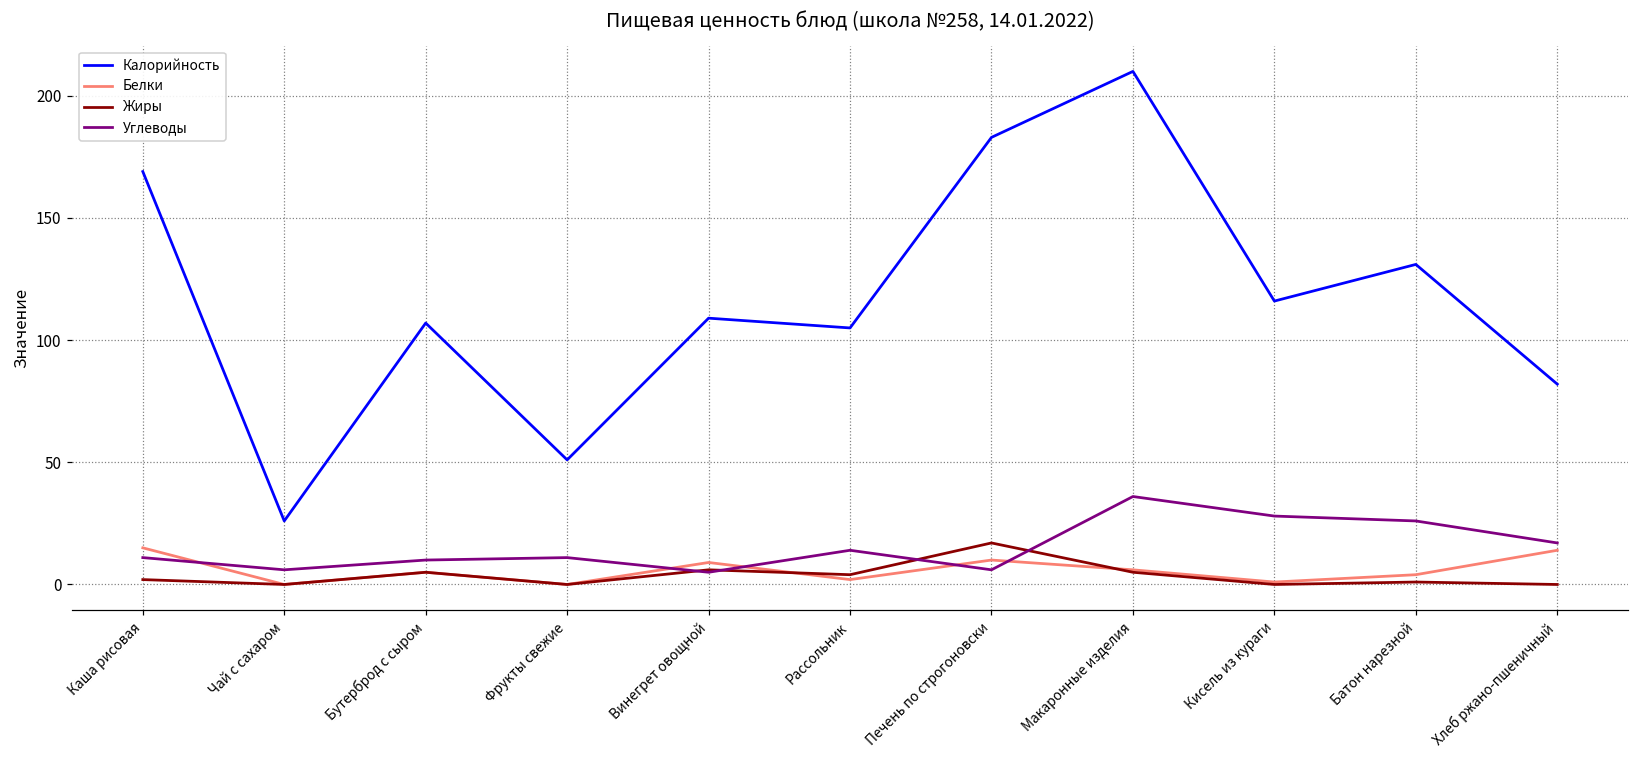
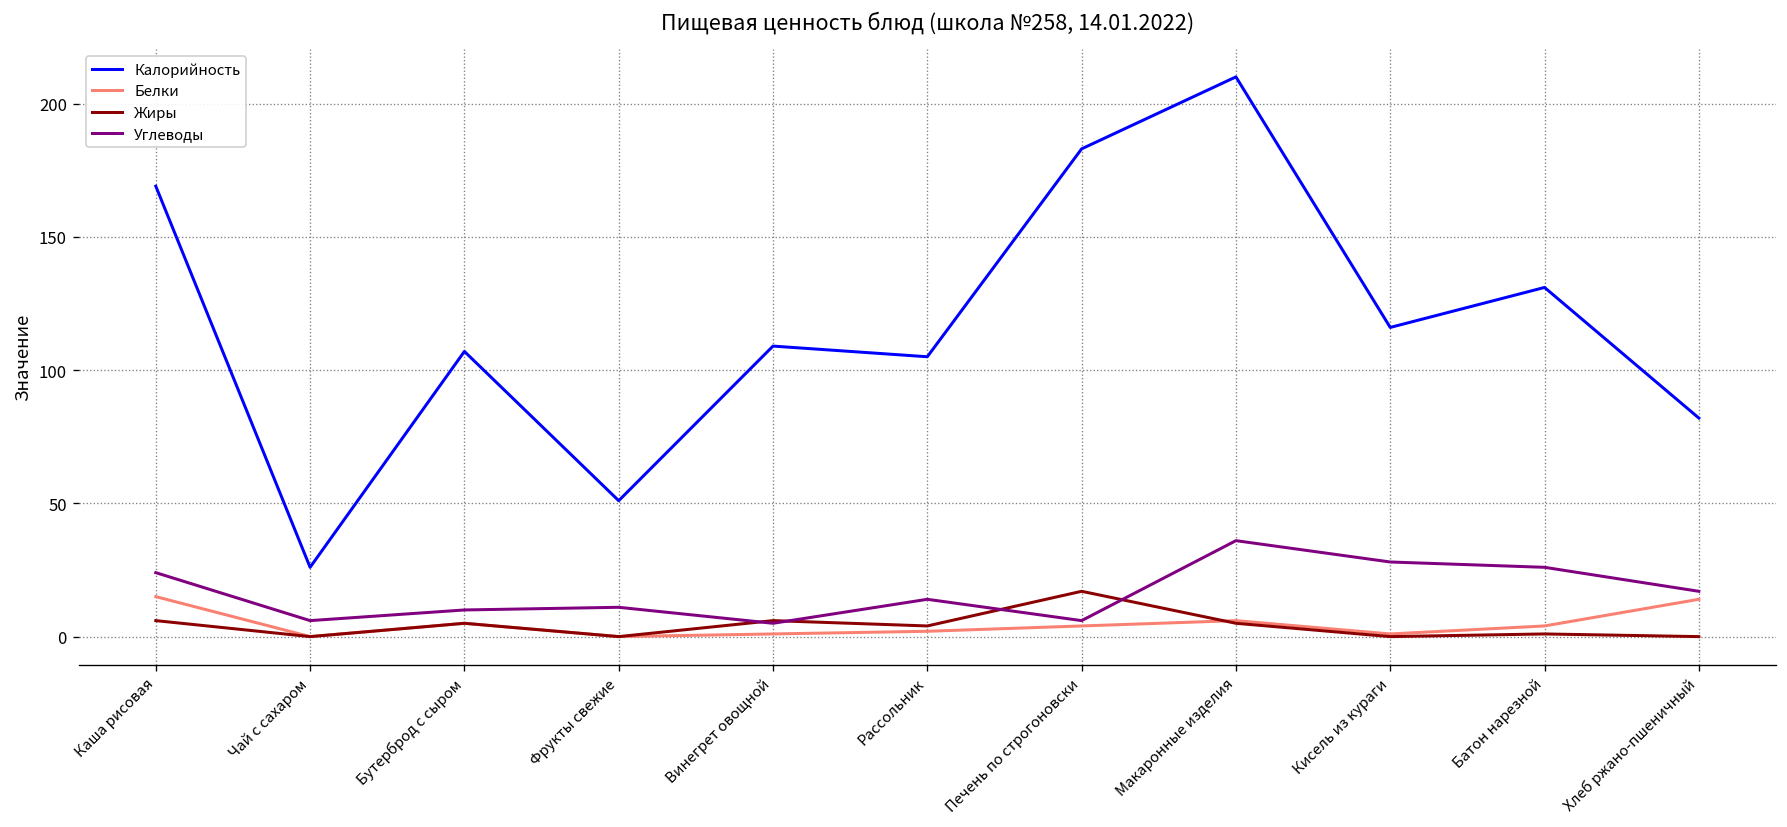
  {
    "Калорийность": {
      "Каша рисовая": 169,
      "Чай с сахаром": 26,
      "Бутерброд с сыром": 107,
      "Фрукты свежие": 51,
      "Винегрет овощной": 109,
      "Рассольник": 105,
      "Печень по строгоновски": 183,
      "Макаронные изделия": 210,
      "Кисель из кураги": 116,
      "Батон нарезной": 131,
      "Хлеб ржано-пшеничный": 82
    },
    "Белки": {
      "Каша рисовая": 15,
-     "Винегрет овощной": 9,
+     "Винегрет овощной": 1,
      "Рассольник": 2,
-     "Печень по строгоновски": 10,
+     "Печень по строгоновски": 4,
      "Батон нарезной": 4,
      "Хлеб ржано-пшеничный": 14
    },
    "Жиры": {
-     "Каша рисовая": 2,
+     "Каша рисовая": 6,
      "Рассольник": 4,
      "Печень по строгоновски": 17,
      "Батон нарезной": 1,
      "Хлеб ржано-пшеничный": 0
    },
    "Углеводы": {
-     "Каша рисовая": 11,
+     "Каша рисовая": 24,
      "Чай с сахаром": 6,
      "Бутерброд с сыром": 10,
      "Фрукты свежие": 11,
      "Рассольник": 14,
      "Печень по строгоновски": 6,
      "Макаронные изделия": 36,
      "Кисель из кураги": 28,
      "Батон нарезной": 26,
      "Хлеб ржано-пшеничный": 17
    }
  }
